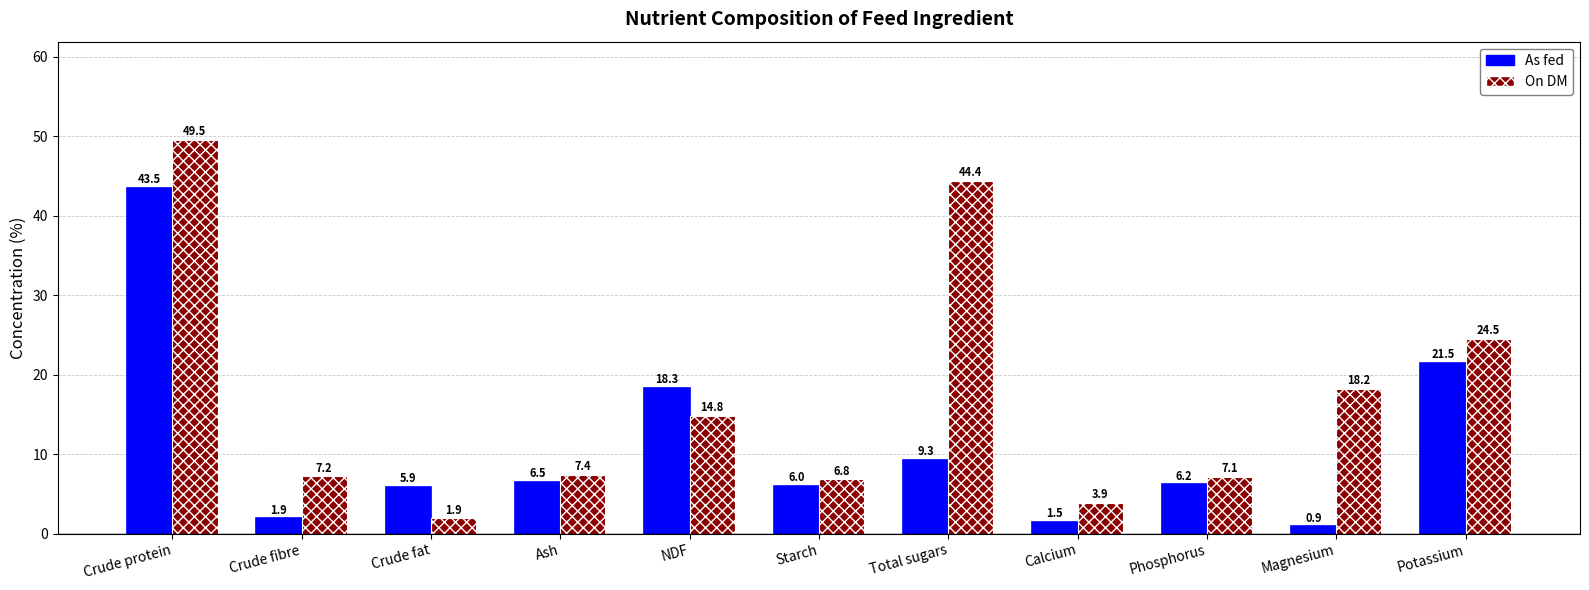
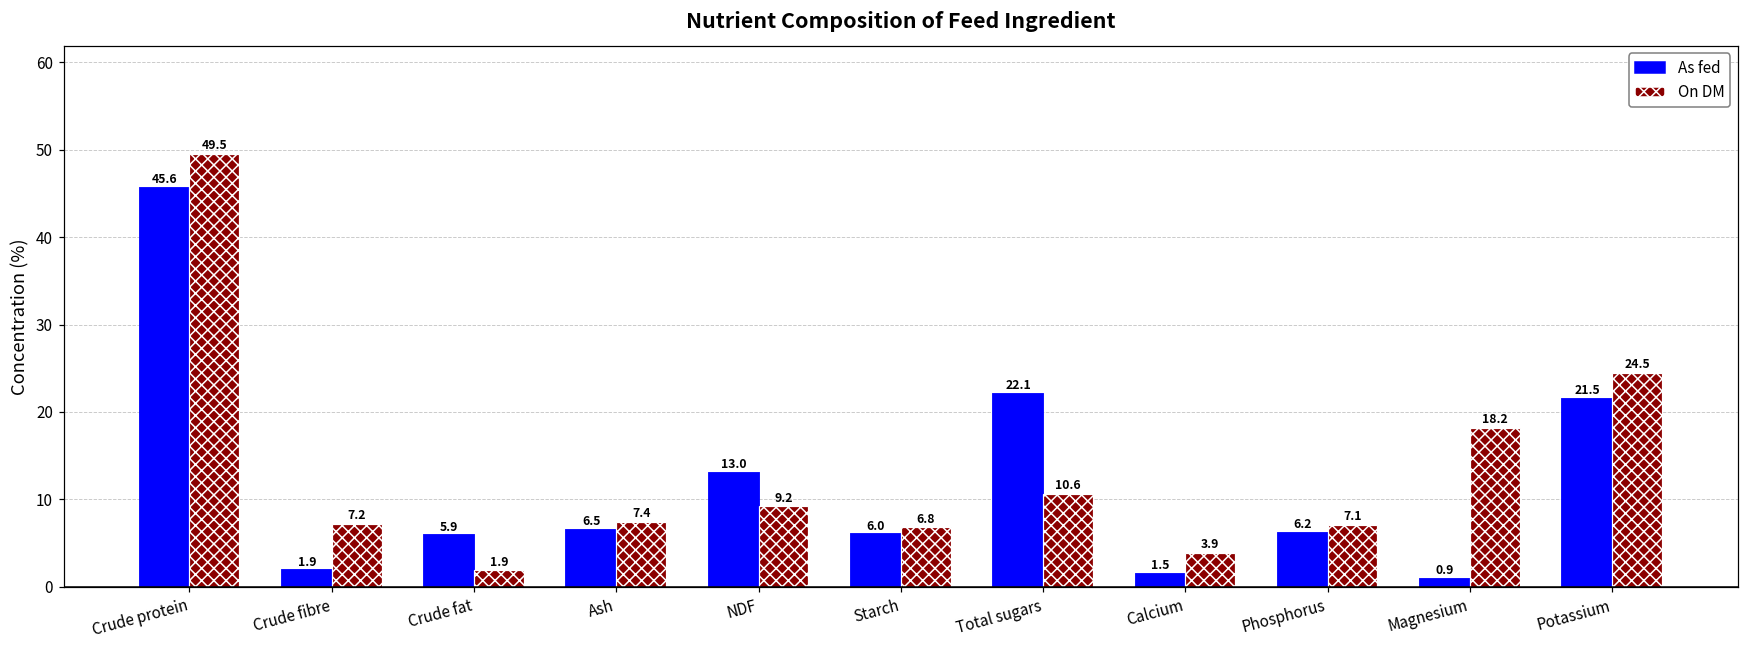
  {
    "As fed": {
-     "Crude protein": 43.5,
+     "Crude protein": 45.6,
      "Crude fibre": 1.9,
      "Crude fat": 5.9,
      "Ash": 6.5,
-     "NDF": 18.3,
+     "NDF": 13.0,
      "Starch": 6.0,
-     "Total sugars": 9.3,
+     "Total sugars": 22.1,
      "Calcium": 1.5,
      "Phosphorus": 6.2,
      "Magnesium": 0.9,
      "Potassium": 21.5
    },
    "On DM": {
      "Crude protein": 49.5,
      "Crude fibre": 7.2,
      "Crude fat": 1.9,
      "Ash": 7.4,
-     "NDF": 14.8,
+     "NDF": 9.2,
      "Starch": 6.8,
-     "Total sugars": 44.4,
+     "Total sugars": 10.6,
      "Calcium": 3.9,
      "Phosphorus": 7.1,
      "Magnesium": 18.2,
      "Potassium": 24.5
    }
  }
